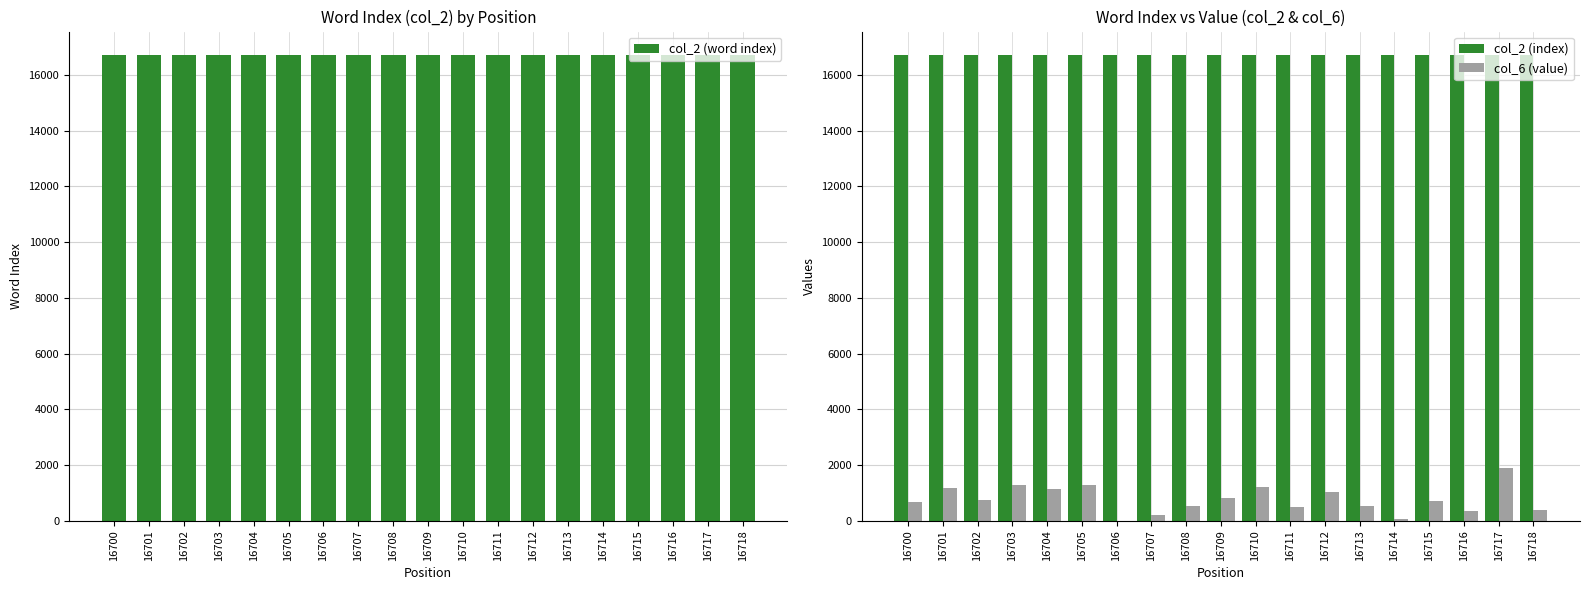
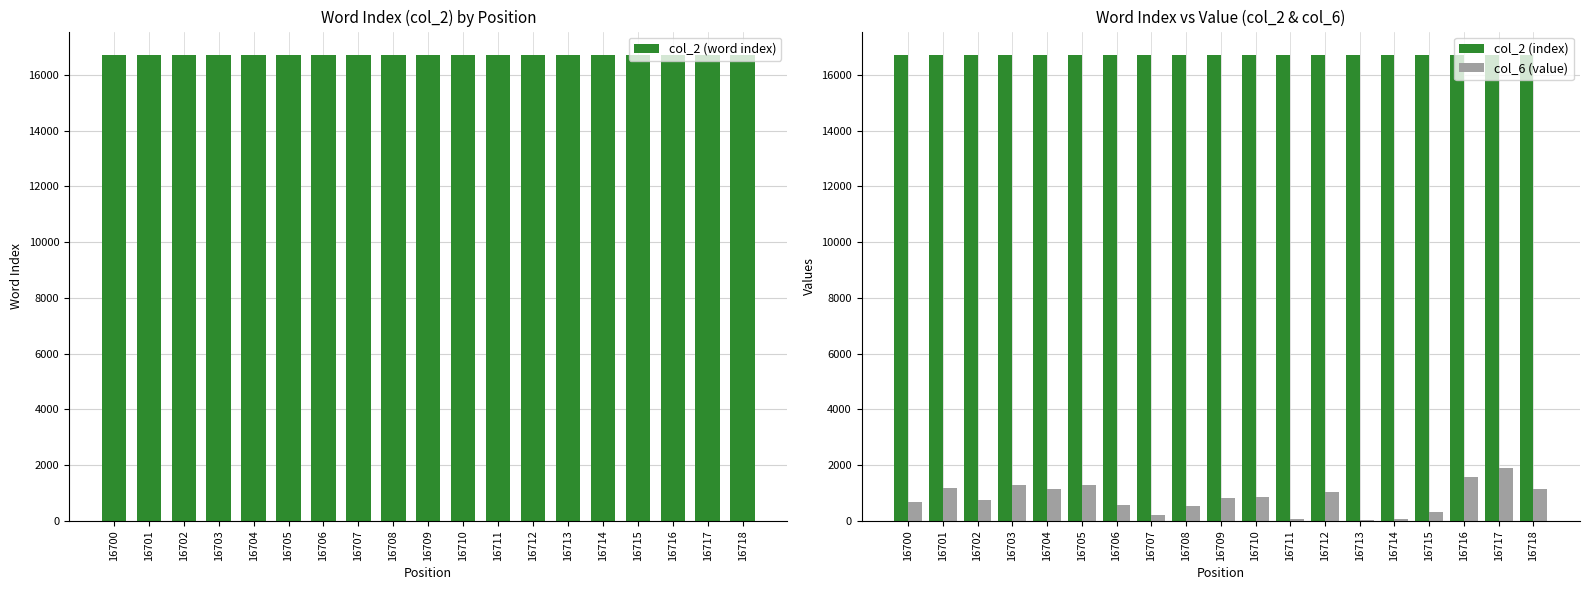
  {
    "Word Index (col_2) by Position": {
      "16700": 16700,
      "16701": 16700,
      "16702": 16700,
      "16703": 16700,
      "16704": 16700,
      "16705": 16700,
      "16706": 16700,
      "16707": 16700,
      "16708": 16700,
      "16709": 16700,
      "16710": 16700,
      "16711": 16700,
      "16712": 16700,
      "16713": 16700,
      "16714": 16700
    },
    "Word Index vs Value (col_2 & col_6)": {
      "col_2 (index)": {
        "16700": 16700,
        "16701": 16700,
        "16702": 16700,
        "16703": 16700,
        "16704": 16700,
        "16705": 16700,
        "16706": 16700,
        "16707": 16700,
        "16708": 16700,
        "16709": 16700,
        "16710": 16700,
        "16711": 16700,
        "16712": 16700,
        "16713": 16700,
        "16714": 16700,
        "16715": 16700
      },
      "col_6 (value)": {
        "16700": 700,
        "16701": 1200,
        "16702": 700,
        "16703": 1300,
        "16704": 1200,
        "16705": 1300,
-       "16706": 0,
+       "16706": 600,
        "16707": 200,
        "16708": 500,
        "16709": 800,
-       "16710": 1200,
-       "16711": 500,
+       "16710": 800,
+       "16711": 100,
        "16712": 1000,
-       "16713": 500,
-       "16715": 700,
-       "16716": 400,
+       "16713": 0,
+       "16715": 300,
+       "16716": 1600,
        "16717": 1900,
-       "16718": 400
+       "16718": 1100
      }
    }
  }
